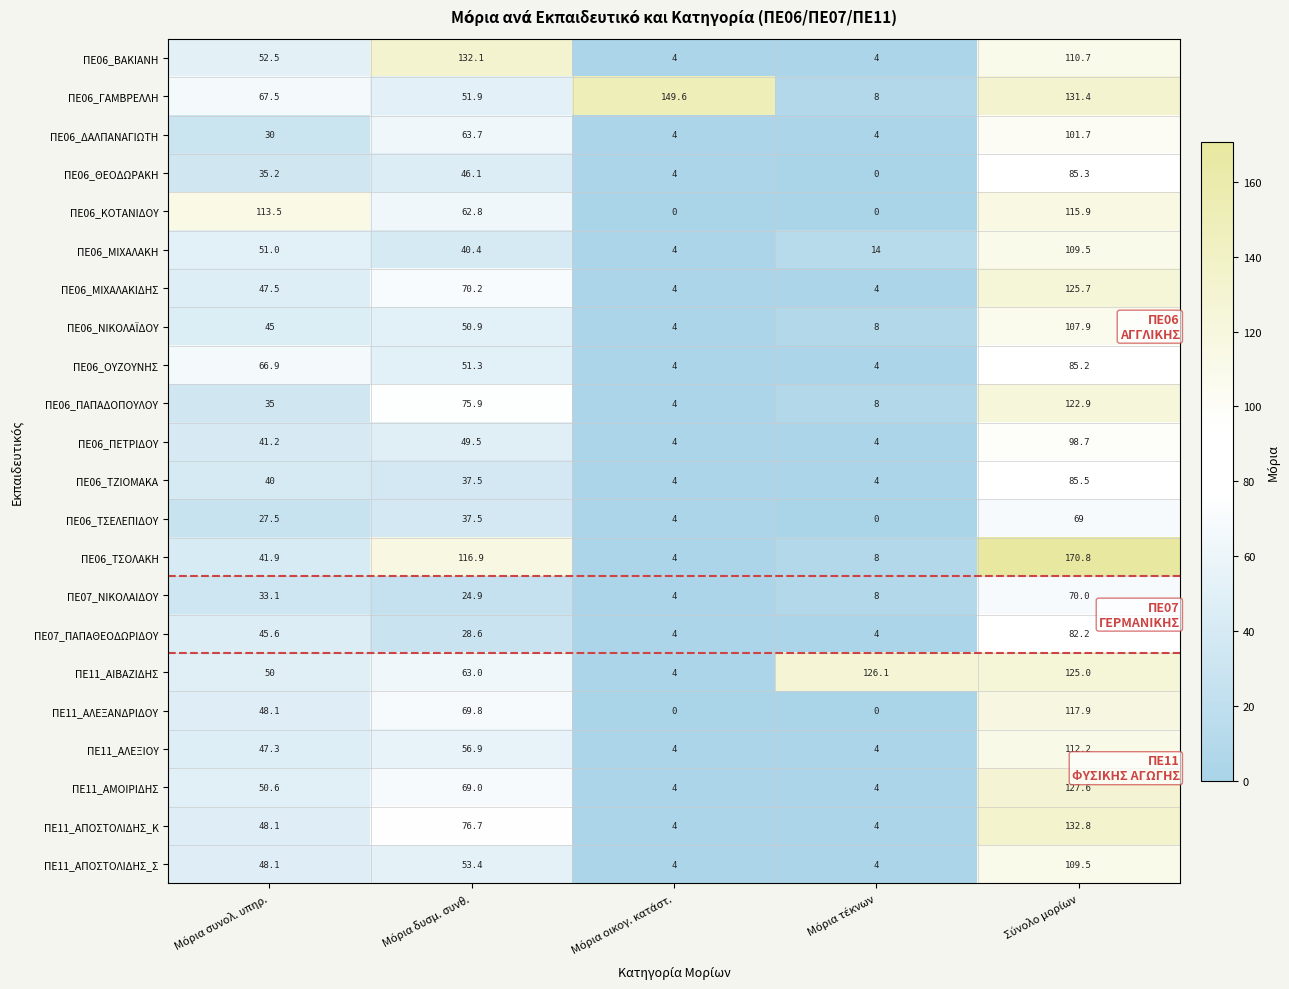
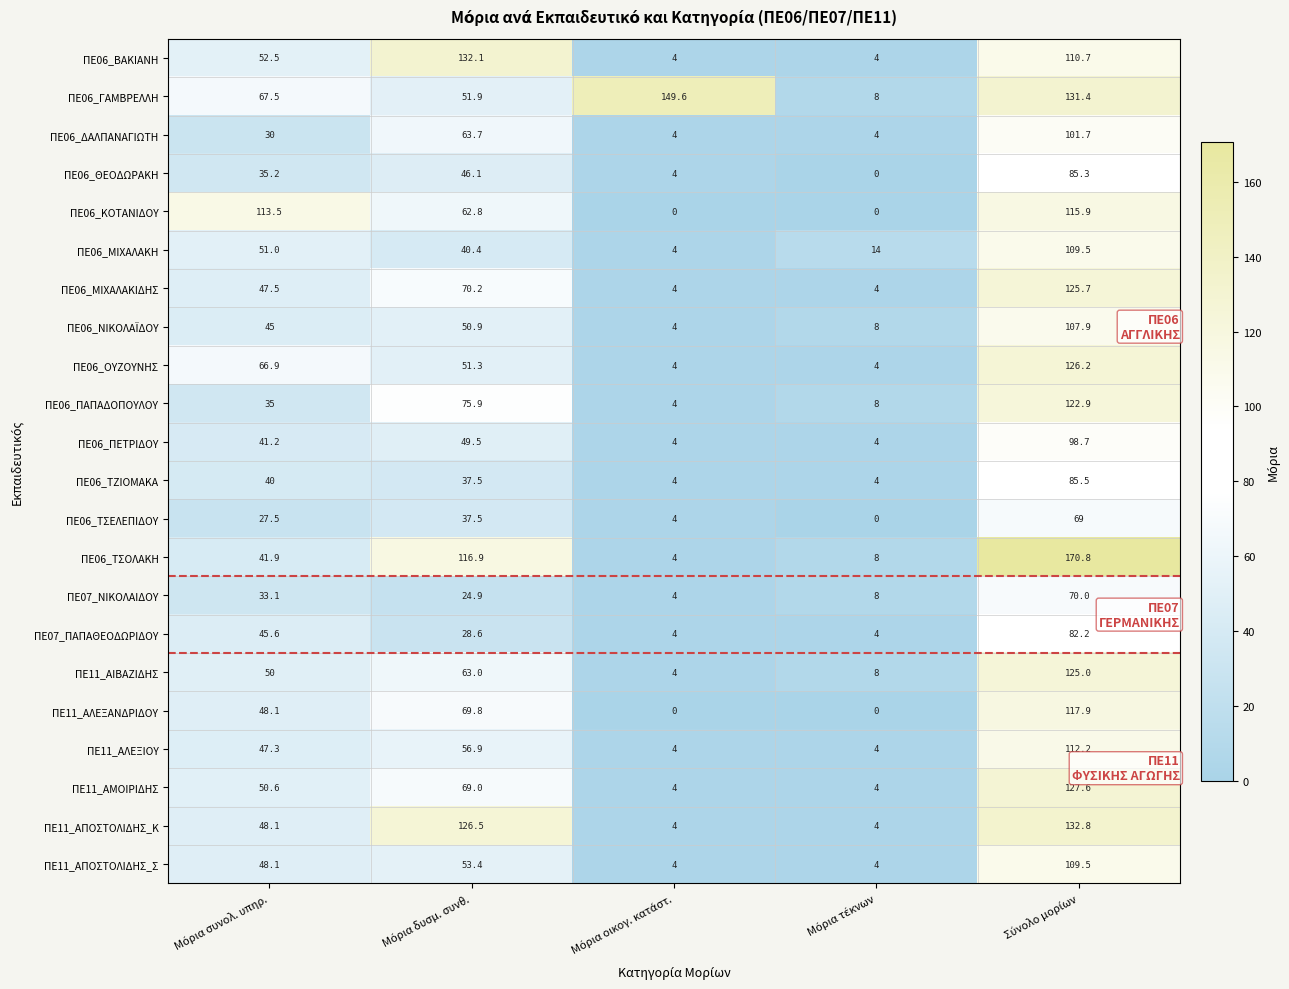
  {
    "ΠΕ06_ΒΑΚΙΑΝΗ": {
      "Μόρια συνολ. υπηρ.": 52.5,
      "Μόρια δυσμ. συνθ.": 132.1,
      "Μόρια οικογ. κατάστ.": 4,
      "Μόρια τέκνων": 4,
      "Σύνολο μορίων": 110.7
    },
    "ΠΕ06_ΓΑΜΒΡΕΛΛΗ": {
      "Μόρια συνολ. υπηρ.": 67.5,
      "Μόρια δυσμ. συνθ.": 51.9,
      "Μόρια οικογ. κατάστ.": 149.6,
      "Μόρια τέκνων": 8,
      "Σύνολο μορίων": 131.4
    },
    "ΠΕ06_ΔΑΛΠΑΝΑΓΙΩΤΗ": {
      "Μόρια συνολ. υπηρ.": 30,
      "Μόρια δυσμ. συνθ.": 63.7,
      "Μόρια οικογ. κατάστ.": 4,
      "Μόρια τέκνων": 4,
      "Σύνολο μορίων": 101.7
    },
    "ΠΕ06_ΘΕΟΔΩΡΑΚΗ": {
      "Μόρια συνολ. υπηρ.": 35.2,
      "Μόρια δυσμ. συνθ.": 46.1,
      "Μόρια οικογ. κατάστ.": 4,
      "Μόρια τέκνων": 0,
      "Σύνολο μορίων": 85.3
    },
    "ΠΕ06_ΚΟΤΑΝΙΔΟΥ": {
      "Μόρια συνολ. υπηρ.": 113.5,
      "Μόρια δυσμ. συνθ.": 62.8,
      "Μόρια οικογ. κατάστ.": 0,
      "Μόρια τέκνων": 0,
      "Σύνολο μορίων": 115.9
    },
    "ΠΕ06_ΜΙΧΑΛΑΚΗ": {
      "Μόρια συνολ. υπηρ.": 51.0,
      "Μόρια δυσμ. συνθ.": 40.4,
      "Μόρια οικογ. κατάστ.": 4,
      "Μόρια τέκνων": 14,
      "Σύνολο μορίων": 109.5
    },
    "ΠΕ06_ΜΙΧΑΛΑΚΙΔΗΣ": {
      "Μόρια συνολ. υπηρ.": 47.5,
      "Μόρια δυσμ. συνθ.": 70.2,
      "Μόρια οικογ. κατάστ.": 4,
      "Μόρια τέκνων": 4,
      "Σύνολο μορίων": 125.7
    },
    "ΠΕ06_ΝΙΚΟΛΑΪΔΟΥ": {
      "Μόρια συνολ. υπηρ.": 45,
      "Μόρια δυσμ. συνθ.": 50.9,
      "Μόρια οικογ. κατάστ.": 4,
      "Μόρια τέκνων": 8,
      "Σύνολο μορίων": 107.9
    },
    "ΠΕ06_ΟΥΖΟΥΝΗΣ": {
      "Μόρια συνολ. υπηρ.": 66.9,
      "Μόρια δυσμ. συνθ.": 51.3,
      "Μόρια οικογ. κατάστ.": 4,
      "Μόρια τέκνων": 4,
-     "Σύνολο μορίων": 85.2
+     "Σύνολο μορίων": 126.2
    },
    "ΠΕ06_ΠΑΠΑΔΟΠΟΥΛΟΥ": {
      "Μόρια συνολ. υπηρ.": 35,
      "Μόρια δυσμ. συνθ.": 75.9,
      "Μόρια οικογ. κατάστ.": 4,
      "Μόρια τέκνων": 8,
      "Σύνολο μορίων": 122.9
    },
    "ΠΕ06_ΠΕΤΡΙΔΟΥ": {
      "Μόρια συνολ. υπηρ.": 41.2,
      "Μόρια δυσμ. συνθ.": 49.5,
      "Μόρια οικογ. κατάστ.": 4,
      "Μόρια τέκνων": 4,
      "Σύνολο μορίων": 98.7
    },
    "ΠΕ06_ΤΖΙΟΜΑΚΑ": {
      "Μόρια συνολ. υπηρ.": 40,
      "Μόρια δυσμ. συνθ.": 37.5,
      "Μόρια οικογ. κατάστ.": 4,
      "Μόρια τέκνων": 4,
      "Σύνολο μορίων": 85.5
    },
    "ΠΕ06_ΤΣΕΛΕΠΙΔΟΥ": {
      "Μόρια συνολ. υπηρ.": 27.5,
      "Μόρια δυσμ. συνθ.": 37.5,
      "Μόρια οικογ. κατάστ.": 4,
      "Μόρια τέκνων": 0,
      "Σύνολο μορίων": 69
    },
    "ΠΕ06_ΤΣΟΛΑΚΗ": {
      "Μόρια συνολ. υπηρ.": 41.9,
      "Μόρια δυσμ. συνθ.": 116.9,
      "Μόρια οικογ. κατάστ.": 4,
      "Μόρια τέκνων": 8,
      "Σύνολο μορίων": 170.8
    },
    "ΠΕ07_ΝΙΚΟΛΑΙΔΟΥ": {
      "Μόρια συνολ. υπηρ.": 33.1,
      "Μόρια δυσμ. συνθ.": 24.9,
      "Μόρια οικογ. κατάστ.": 4,
      "Μόρια τέκνων": 8,
      "Σύνολο μορίων": 70.0
    },
    "ΠΕ07_ΠΑΠΑΘΕΟΔΩΡΙΔΟΥ": {
      "Μόρια συνολ. υπηρ.": 45.6,
      "Μόρια δυσμ. συνθ.": 28.6,
      "Μόρια οικογ. κατάστ.": 4,
      "Μόρια τέκνων": 4,
      "Σύνολο μορίων": 82.2
    },
    "ΠΕ11_ΑΙΒΑΖΙΔΗΣ": {
      "Μόρια συνολ. υπηρ.": 50,
      "Μόρια δυσμ. συνθ.": 63.0,
      "Μόρια οικογ. κατάστ.": 4,
-     "Μόρια τέκνων": 126.1,
+     "Μόρια τέκνων": 8,
      "Σύνολο μορίων": 125.0
    },
    "ΠΕ11_ΑΛΕΞΑΝΔΡΙΔΟΥ": {
      "Μόρια συνολ. υπηρ.": 48.1,
      "Μόρια δυσμ. συνθ.": 69.8,
      "Μόρια οικογ. κατάστ.": 0,
      "Μόρια τέκνων": 0,
      "Σύνολο μορίων": 117.9
    },
    "ΠΕ11_ΑΛΕΞΙΟΥ": {
      "Μόρια συνολ. υπηρ.": 47.3,
      "Μόρια δυσμ. συνθ.": 56.9,
      "Μόρια οικογ. κατάστ.": 4,
      "Μόρια τέκνων": 4
    },
    "ΠΕ11_ΑΜΟΙΡΙΔΗΣ": {
      "Μόρια συνολ. υπηρ.": 50.6,
      "Μόρια δυσμ. συνθ.": 69.0,
      "Μόρια οικογ. κατάστ.": 4,
      "Μόρια τέκνων": 4
    },
    "ΠΕ11_ΑΠΟΣΤΟΛΙΔΗΣ_Κ": {
      "Μόρια συνολ. υπηρ.": 48.1,
-     "Μόρια δυσμ. συνθ.": 76.7,
+     "Μόρια δυσμ. συνθ.": 126.5,
      "Μόρια οικογ. κατάστ.": 4,
      "Μόρια τέκνων": 4,
      "Σύνολο μορίων": 132.8
    },
    "ΠΕ11_ΑΠΟΣΤΟΛΙΔΗΣ_Σ": {
      "Μόρια συνολ. υπηρ.": 48.1,
      "Μόρια δυσμ. συνθ.": 53.4,
      "Μόρια οικογ. κατάστ.": 4,
      "Μόρια τέκνων": 4,
      "Σύνολο μορίων": 109.5
    }
  }
